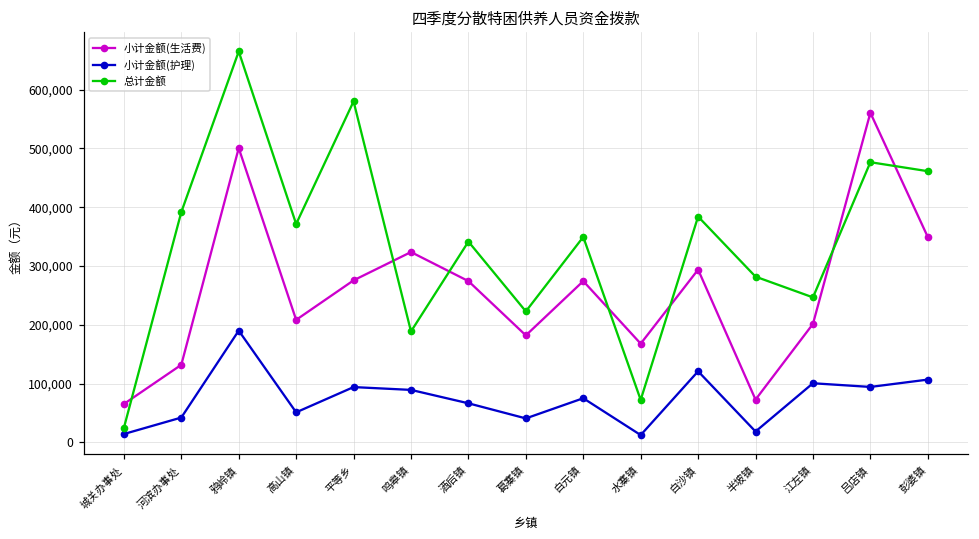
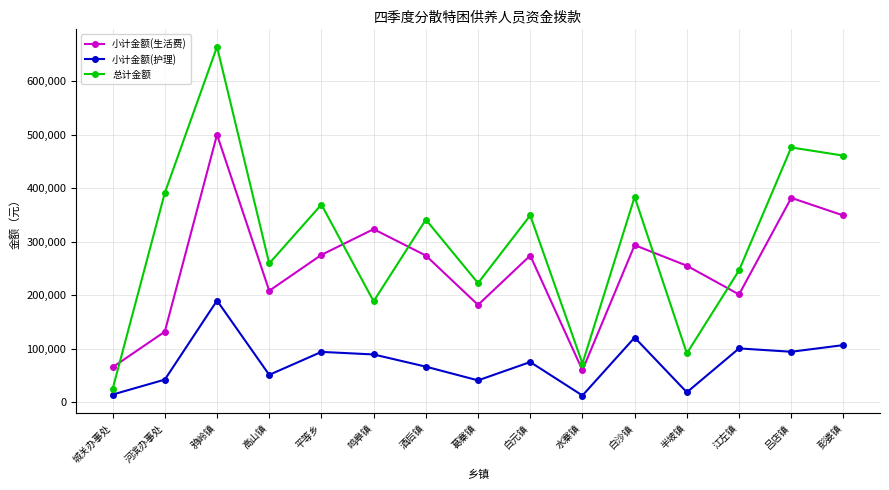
  {
    "小计金额(生活费)": {
      "城关办事处": "70,000",
      "河滨办事处": "130,000",
      "鸦岭镇": "500,000",
      "高山镇": "210,000",
      "平等乡": "280,000",
      "鸣皋镇": "320,000",
      "酒后镇": "270,000",
      "葛寨镇": "180,000",
      "白元镇": "270,000",
-     "水寨镇": "170,000",
+     "水寨镇": "60,000",
      "白沙镇": "290,000",
-     "半坡镇": "70,000",
+     "半坡镇": "260,000",
      "江左镇": "200,000",
-     "吕店镇": "560,000",
+     "吕店镇": "380,000",
      "彭婆镇": "350,000"
    },
    "小计金额(护理)": {
      "城关办事处": "10,000",
      "河滨办事处": "40,000",
      "鸦岭镇": "190,000",
      "高山镇": "50,000",
      "平等乡": "90,000",
      "鸣皋镇": "90,000",
      "酒后镇": "70,000",
      "葛寨镇": "40,000",
      "白元镇": "80,000",
      "水寨镇": "10,000",
      "白沙镇": "120,000",
      "半坡镇": "20,000",
      "江左镇": "100,000",
      "吕店镇": "90,000",
      "彭婆镇": "110,000"
    },
    "总计金额": {
      "城关办事处": "20,000",
      "河滨办事处": "390,000",
      "鸦岭镇": "660,000",
-     "高山镇": "370,000",
-     "平等乡": "580,000",
+     "高山镇": "260,000",
+     "平等乡": "370,000",
      "鸣皋镇": "190,000",
      "酒后镇": "340,000",
      "葛寨镇": "220,000",
      "白元镇": "350,000",
      "水寨镇": "70,000",
      "白沙镇": "380,000",
-     "半坡镇": "280,000",
+     "半坡镇": "90,000",
      "江左镇": "250,000",
      "吕店镇": "480,000",
      "彭婆镇": "460,000"
    }
  }
